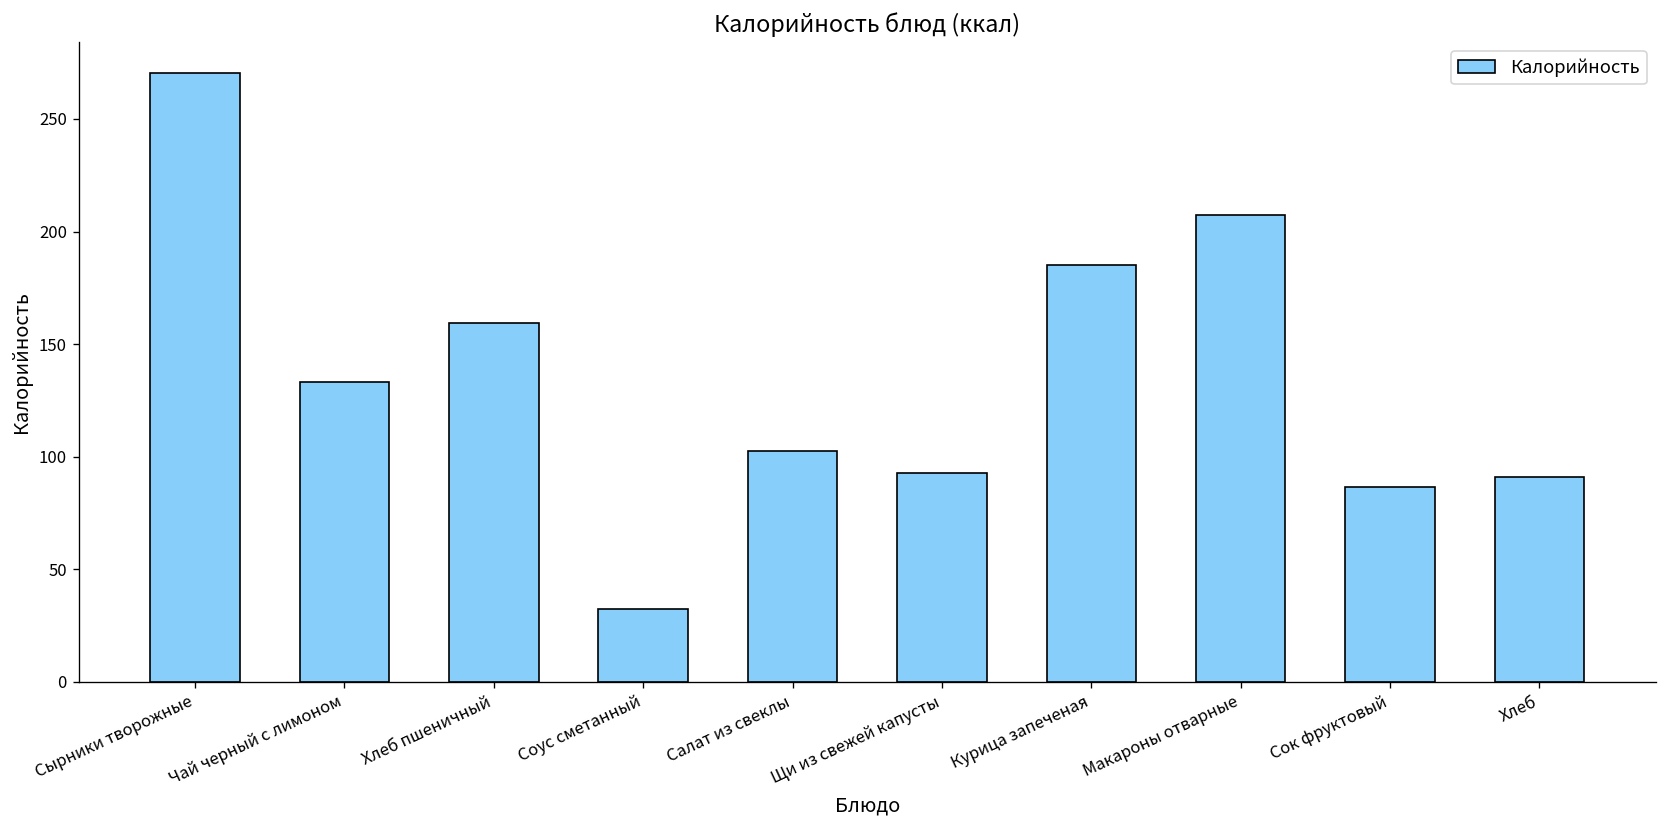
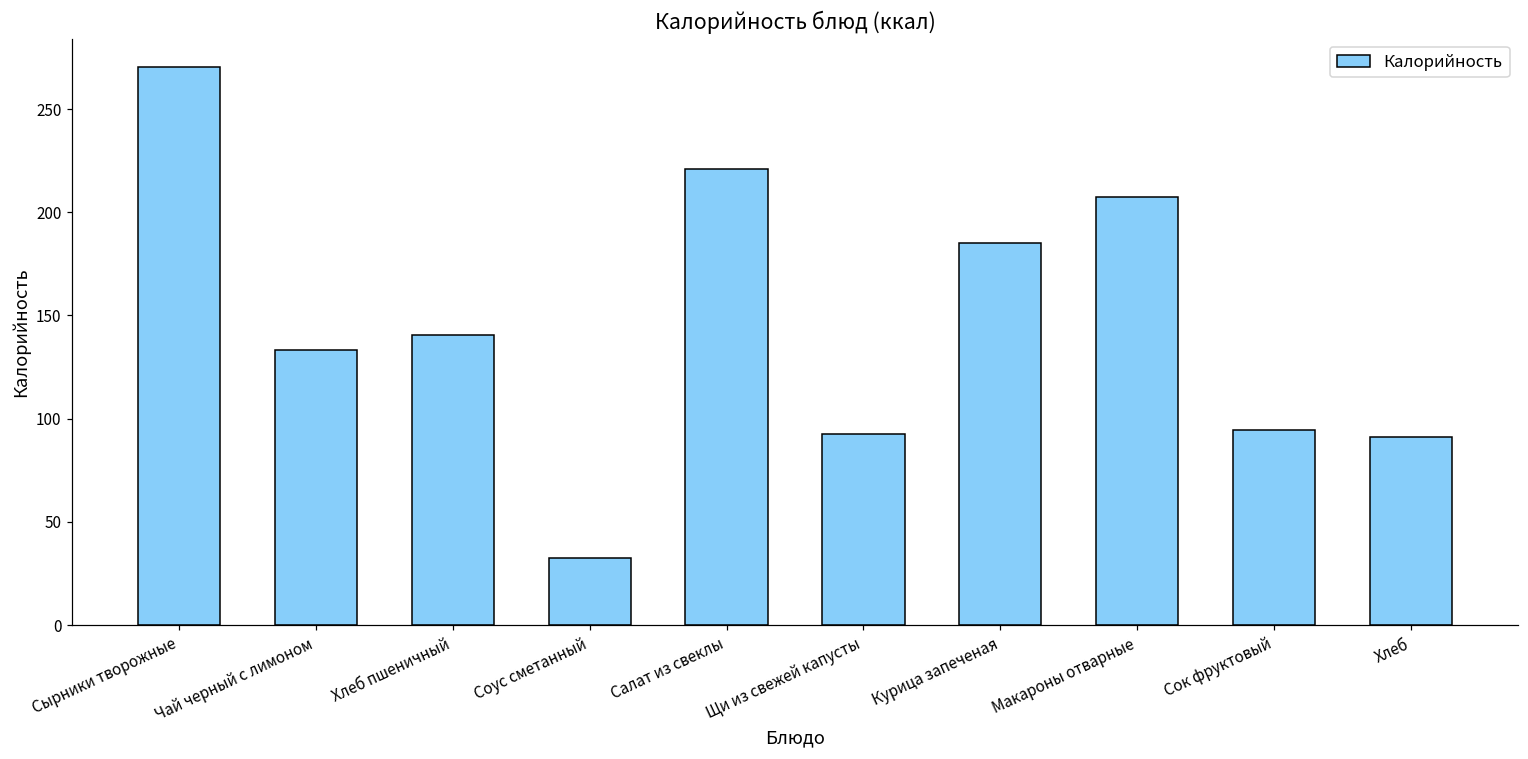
  {
    "Сырники творожные": 271,
    "Чай черный с лимоном": 133,
-   "Хлеб пшеничный": 159,
+   "Хлеб пшеничный": 141,
    "Соус сметанный": 33,
-   "Салат из свеклы": 103,
+   "Салат из свеклы": 221,
    "Щи из свежей капусты": 93,
    "Курица запеченая": 185,
    "Макароны отварные": 207,
-   "Сок фруктовый": 86,
+   "Сок фруктовый": 95,
    "Хлеб": 91
  }
